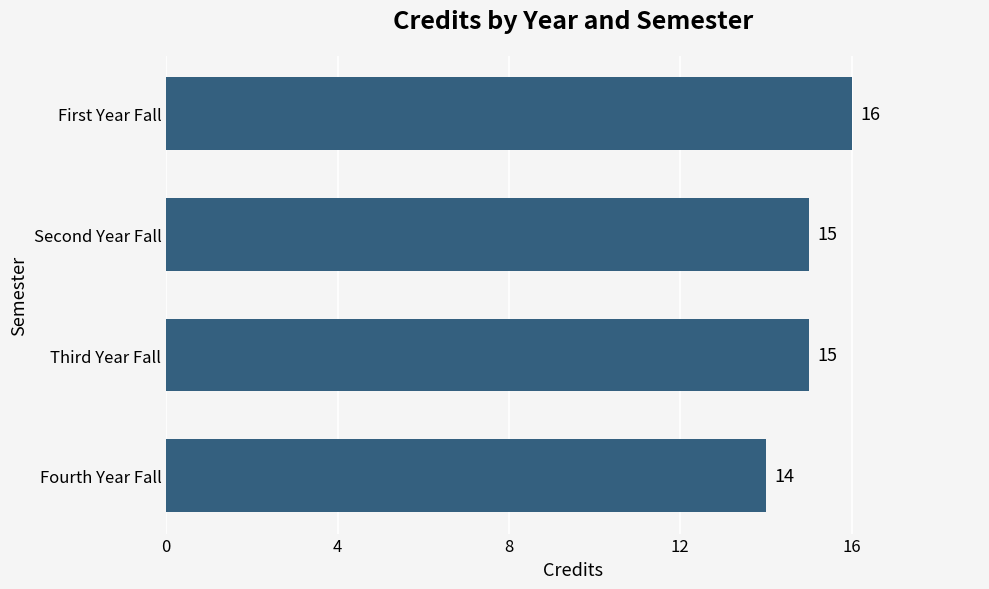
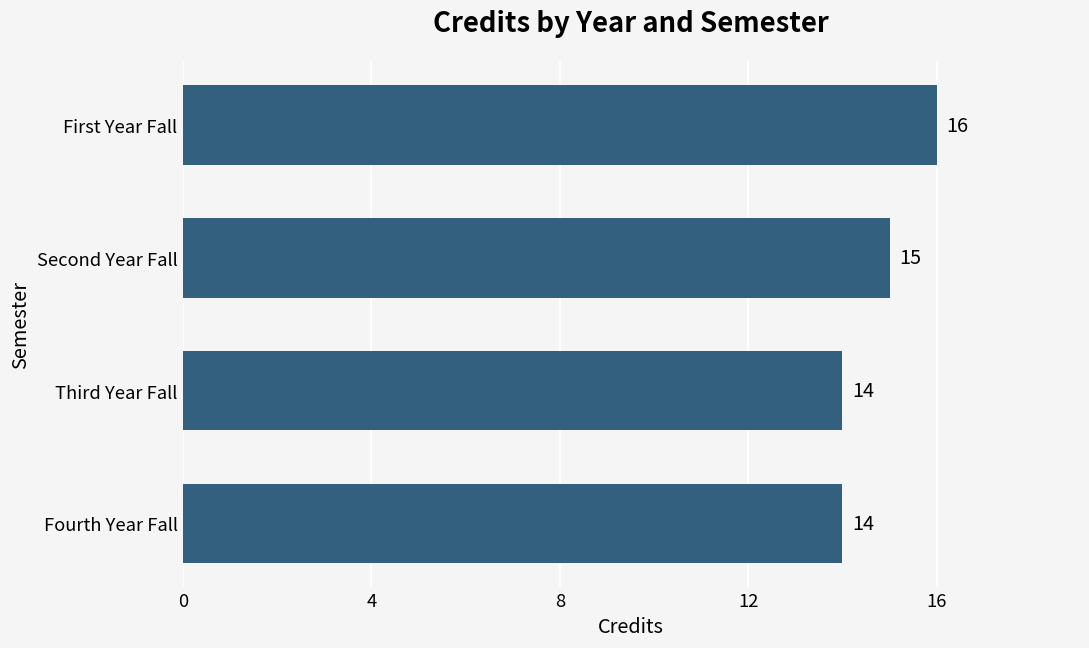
  {
    "First Year Fall": 16,
    "Second Year Fall": 15,
-   "Third Year Fall": 15,
+   "Third Year Fall": 14,
    "Fourth Year Fall": 14
  }
